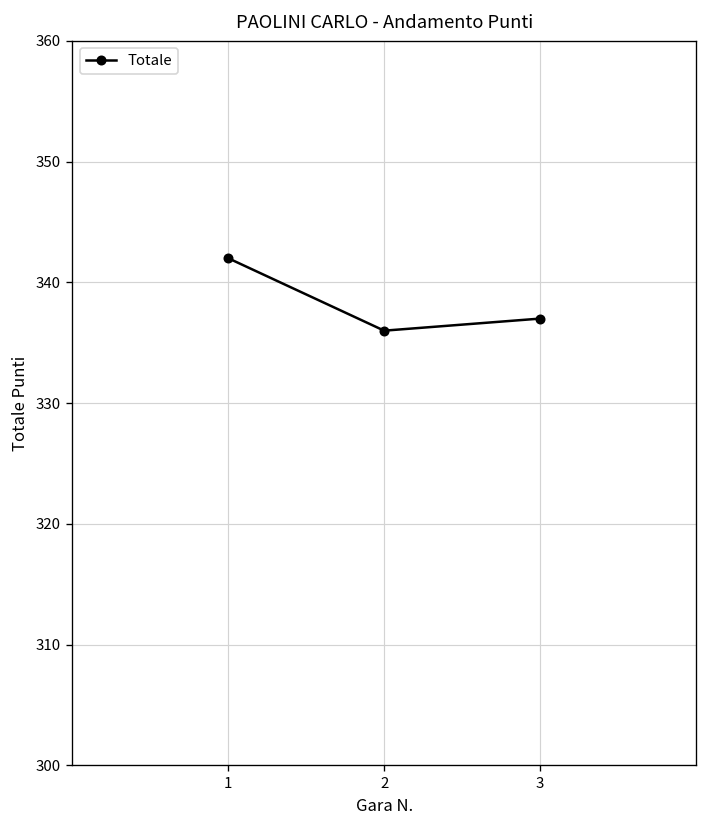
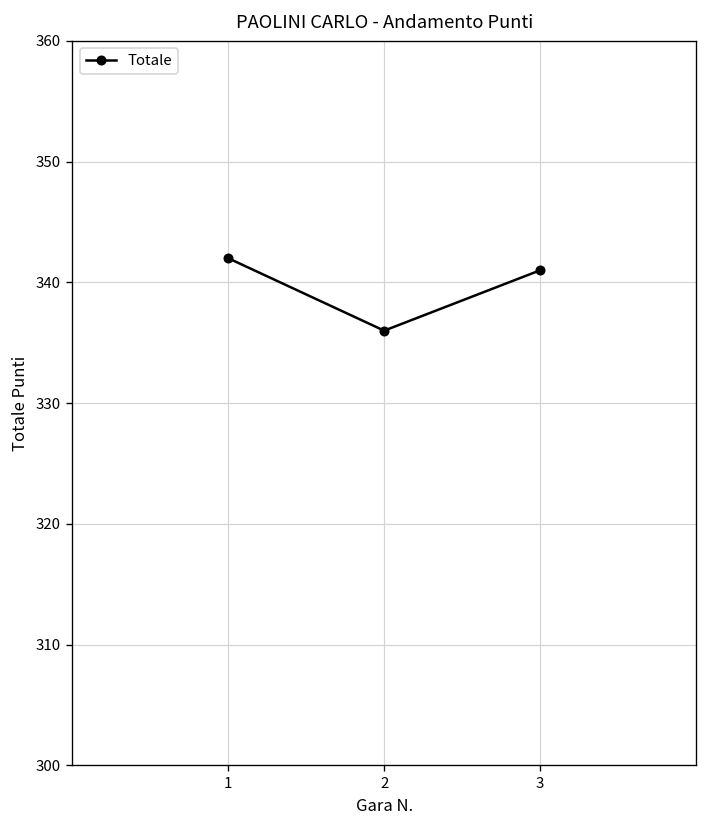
  {
    "1": 342,
    "2": 336,
-   "3": 337
+   "3": 341
  }
